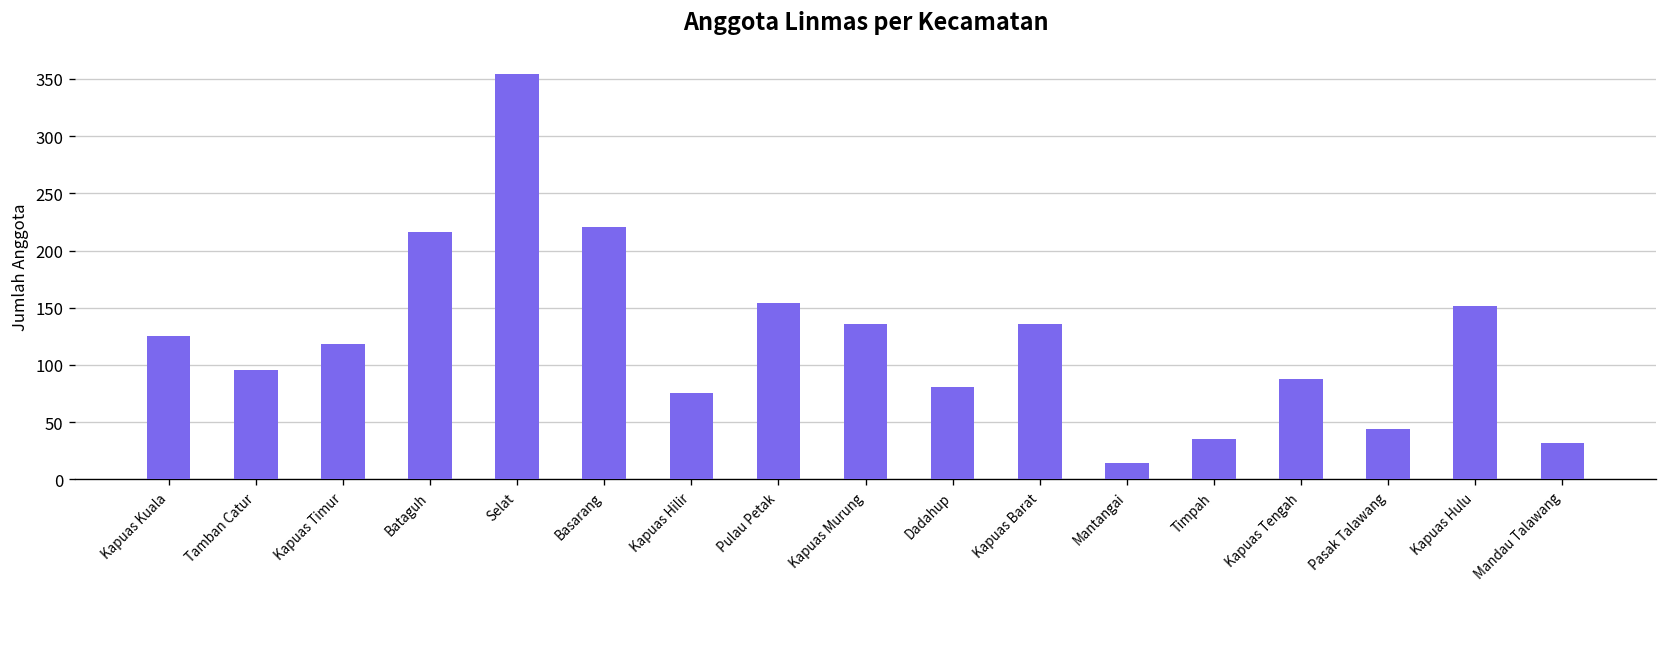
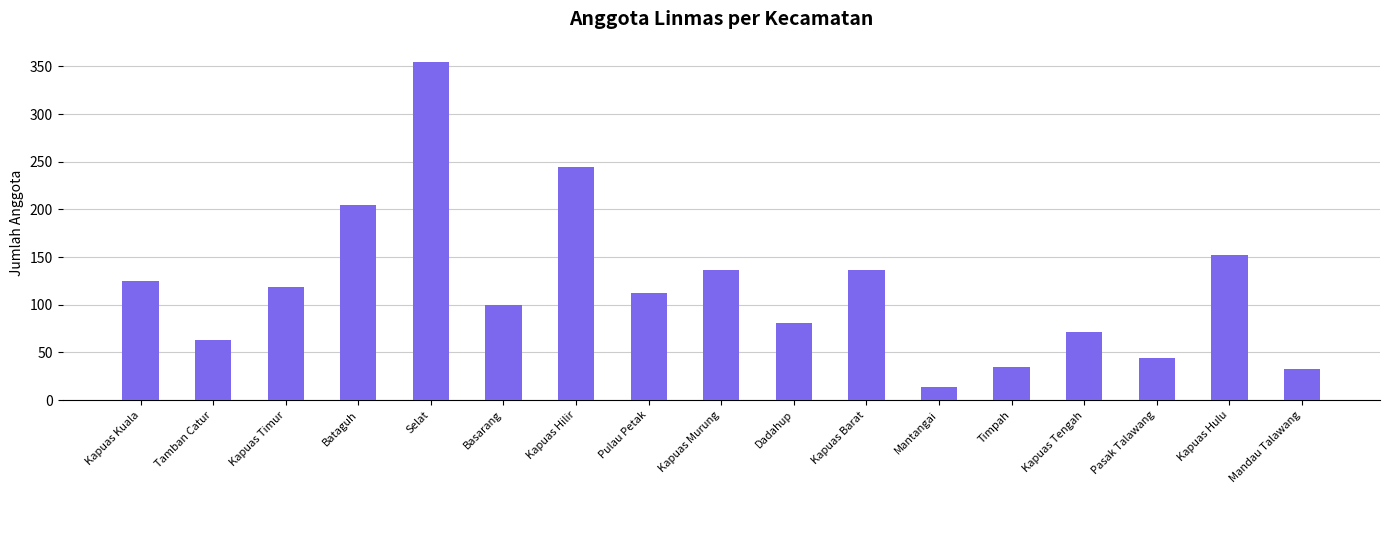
  {
    "Kapuas Kuala": 130,
-   "Tamban Catur": 100,
+   "Tamban Catur": 60,
    "Kapuas Timur": 120,
-   "Bataguh": 220,
+   "Bataguh": 200,
    "Selat": 350,
-   "Basarang": 220,
-   "Kapuas Hilir": 80,
-   "Pulau Petak": 150,
+   "Basarang": 100,
+   "Kapuas Hilir": 240,
+   "Pulau Petak": 110,
    "Kapuas Murung": 140,
    "Dadahup": 80,
    "Kapuas Barat": 140,
    "Mantangai": 10,
    "Timpah": 40,
-   "Kapuas Tengah": 90,
+   "Kapuas Tengah": 70,
    "Pasak Talawang": 40,
    "Kapuas Hulu": 150,
    "Mandau Talawang": 30
  }
